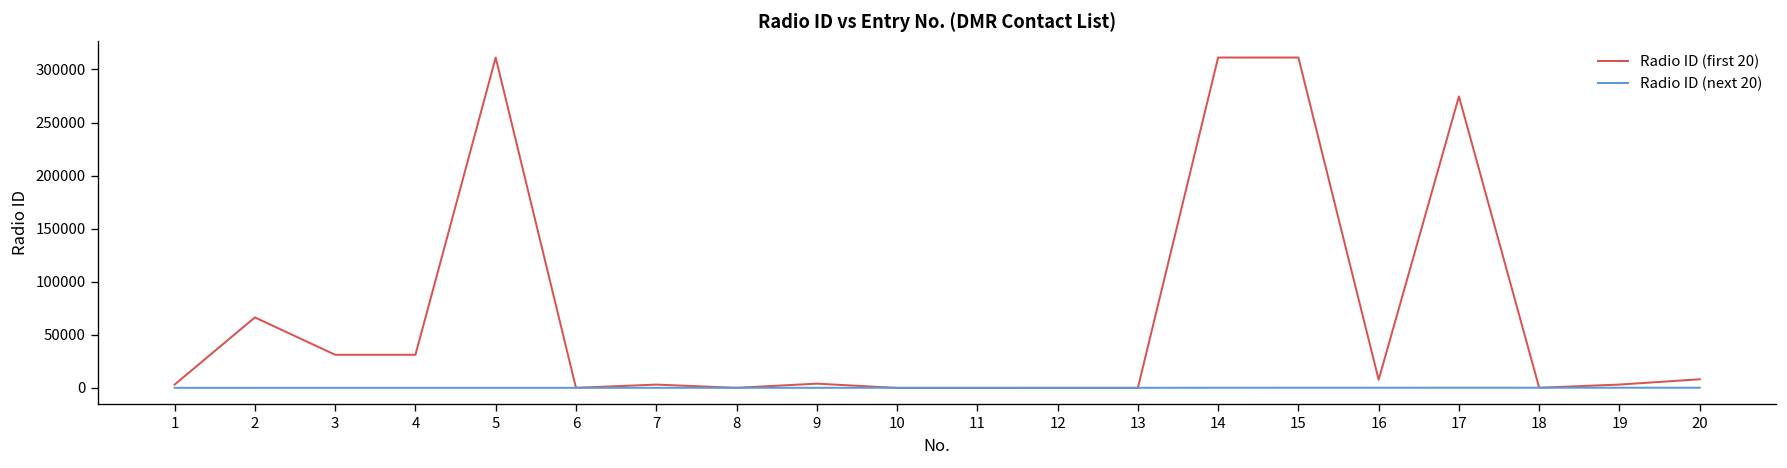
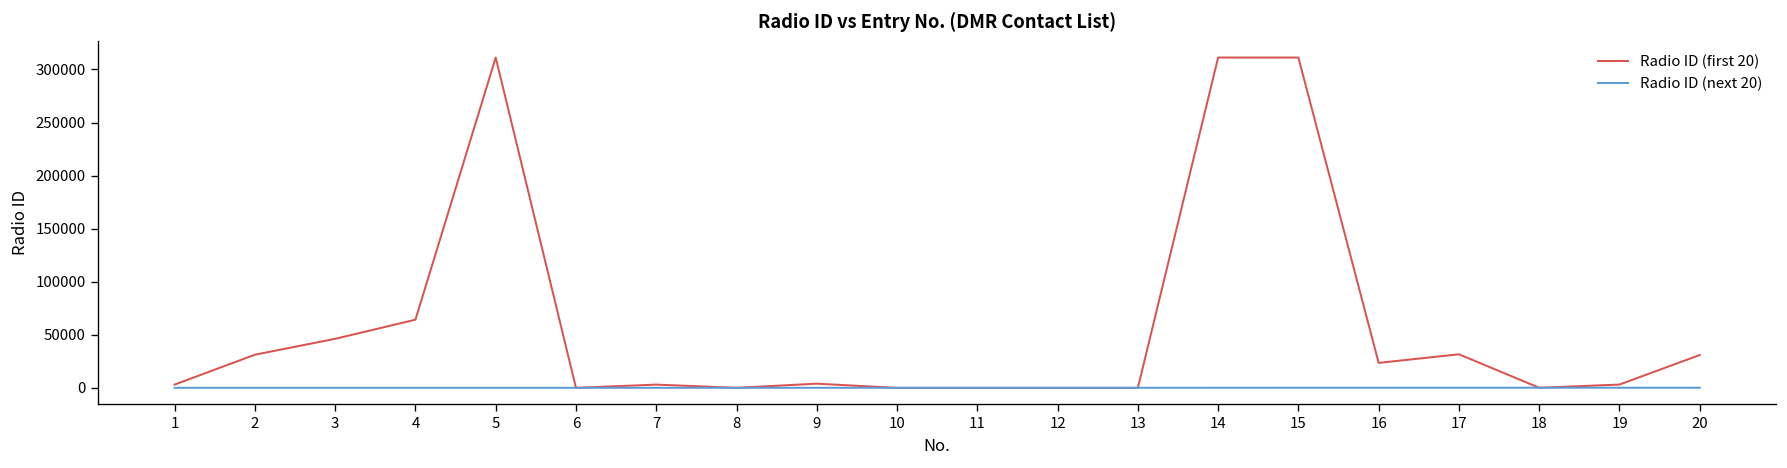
  {
    "Radio ID (first 20)": {
      "1": 0,
-     "2": 70000,
-     "3": 30000,
-     "4": 30000,
+     "2": 30000,
+     "3": 50000,
+     "4": 60000,
      "5": 310000,
      "7": 0,
      "9": 0,
      "14": 310000,
      "15": 310000,
-     "16": 10000,
-     "17": 270000,
+     "16": 20000,
+     "17": 30000,
      "19": 0,
-     "20": 10000
+     "20": 30000
    },
    "Radio ID (next 20)": {
      "1": 0,
      "2": 0,
      "3": 0,
      "4": 0,
      "5": 0,
      "7": 0,
      "9": 0,
      "14": 0,
      "15": 0,
      "16": 0,
      "17": 0,
      "19": 0,
      "20": 0
    }
  }
